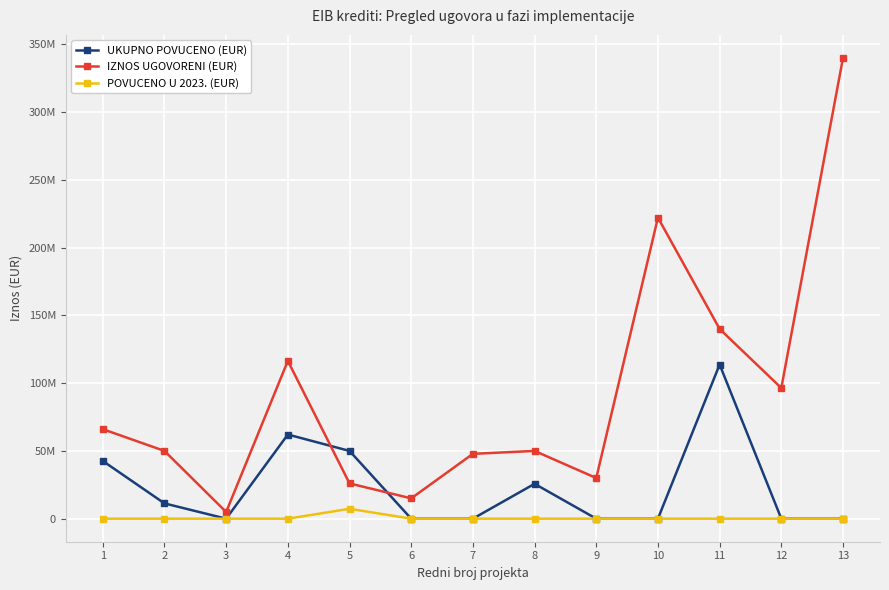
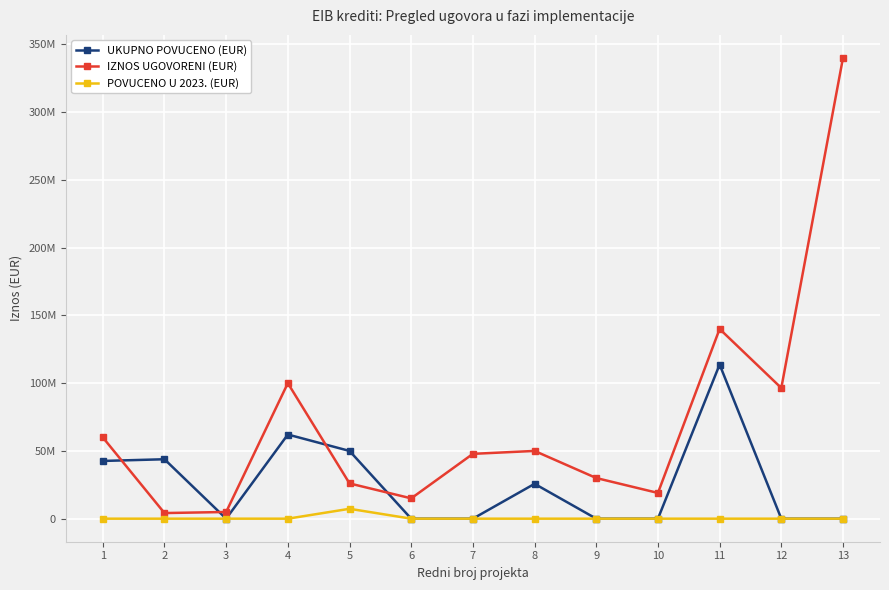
  {
    "UKUPNO POVUCENO (EUR)": {
      "1": 43000000,
-     "2": 11000000,
+     "2": 44000000,
      "4": 62000000,
      "5": 50000000,
      "8": 26000000,
      "11": 114000000
    },
    "IZNOS UGOVORENI (EUR)": {
-     "1": 66000000,
-     "2": 50000000,
+     "1": 60000000,
+     "2": 4000000,
      "3": 5000000,
-     "4": 116000000,
+     "4": 100000000,
      "5": 26000000,
      "6": 15000000,
      "7": 48000000,
      "8": 50000000,
      "9": 30000000,
-     "10": 222000000,
+     "10": 19000000,
      "11": 140000000,
      "12": 96000000,
      "13": 340000000
    },
    "POVUCENO U 2023. (EUR)": {
      "1": 0,
      "2": 0,
      "4": 0,
      "5": 7000000,
      "8": 0,
      "11": 0
    }
  }
